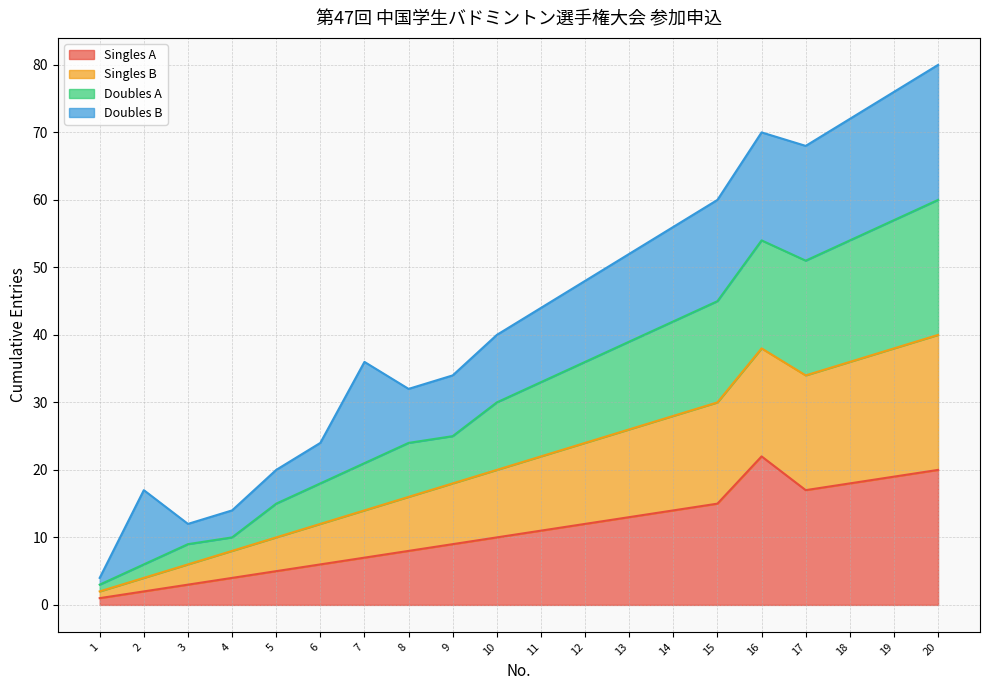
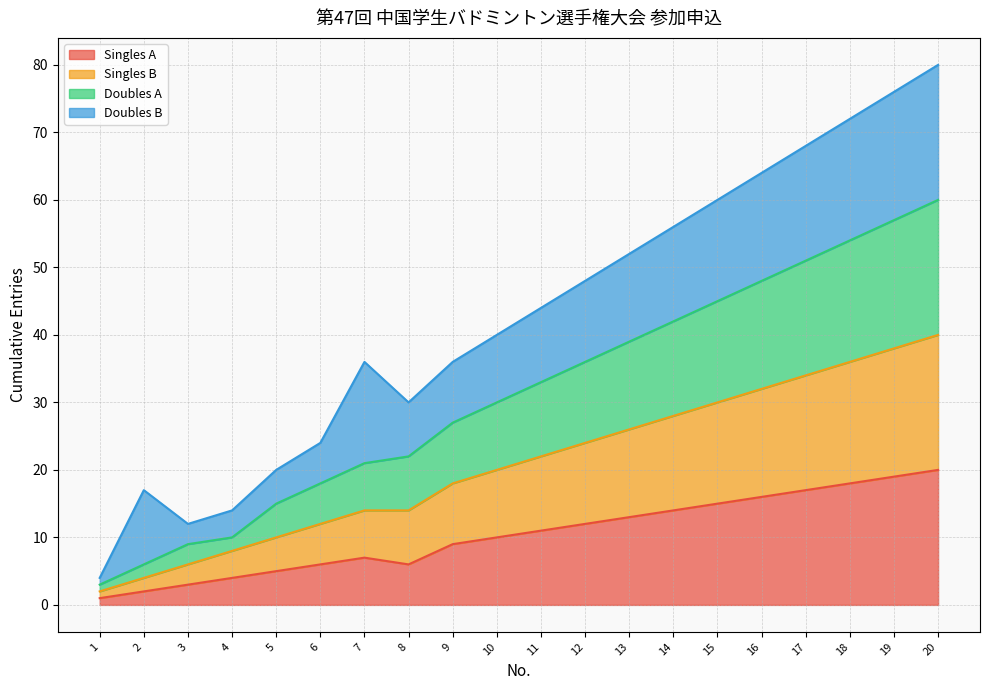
  {
    "Singles A": {
      "1": 1,
      "2": 2,
      "3": 3,
      "4": 4,
      "5": 5,
      "6": 6,
      "7": 7,
-     "8": 8,
+     "8": 6,
      "9": 9,
      "10": 10,
      "11": 11,
      "12": 12,
      "13": 13,
      "14": 14,
      "15": 15,
-     "16": 22,
+     "16": 16,
      "17": 17,
      "18": 18,
      "19": 19,
      "20": 20
    },
    "Singles B": {
      "1": 1,
      "2": 2,
      "3": 3,
      "4": 4,
      "5": 5,
      "6": 6,
      "7": 7,
      "8": 8,
      "9": 9,
      "10": 10,
      "11": 11,
      "12": 12,
      "13": 13,
      "14": 14,
      "15": 15,
      "16": 16,
      "17": 17,
      "18": 18,
      "19": 19,
      "20": 20
    },
    "Doubles A": {
      "1": 1,
      "2": 2,
      "3": 3,
      "4": 2,
      "5": 5,
      "6": 6,
      "7": 7,
      "8": 8,
-     "9": 7,
+     "9": 9,
      "10": 10,
      "11": 11,
      "12": 12,
      "13": 13,
      "14": 14,
      "15": 15,
      "16": 16,
      "17": 17,
      "18": 18,
      "19": 19,
      "20": 20
    },
    "Doubles B": {
      "1": 1,
      "2": 11,
      "3": 3,
      "4": 4,
      "5": 5,
      "6": 6,
      "7": 15,
      "8": 8,
      "9": 9,
      "10": 10,
      "11": 11,
      "12": 12,
      "13": 13,
      "14": 14,
      "15": 15,
      "16": 16,
      "17": 17,
      "18": 18,
      "19": 19,
      "20": 20
    }
  }
